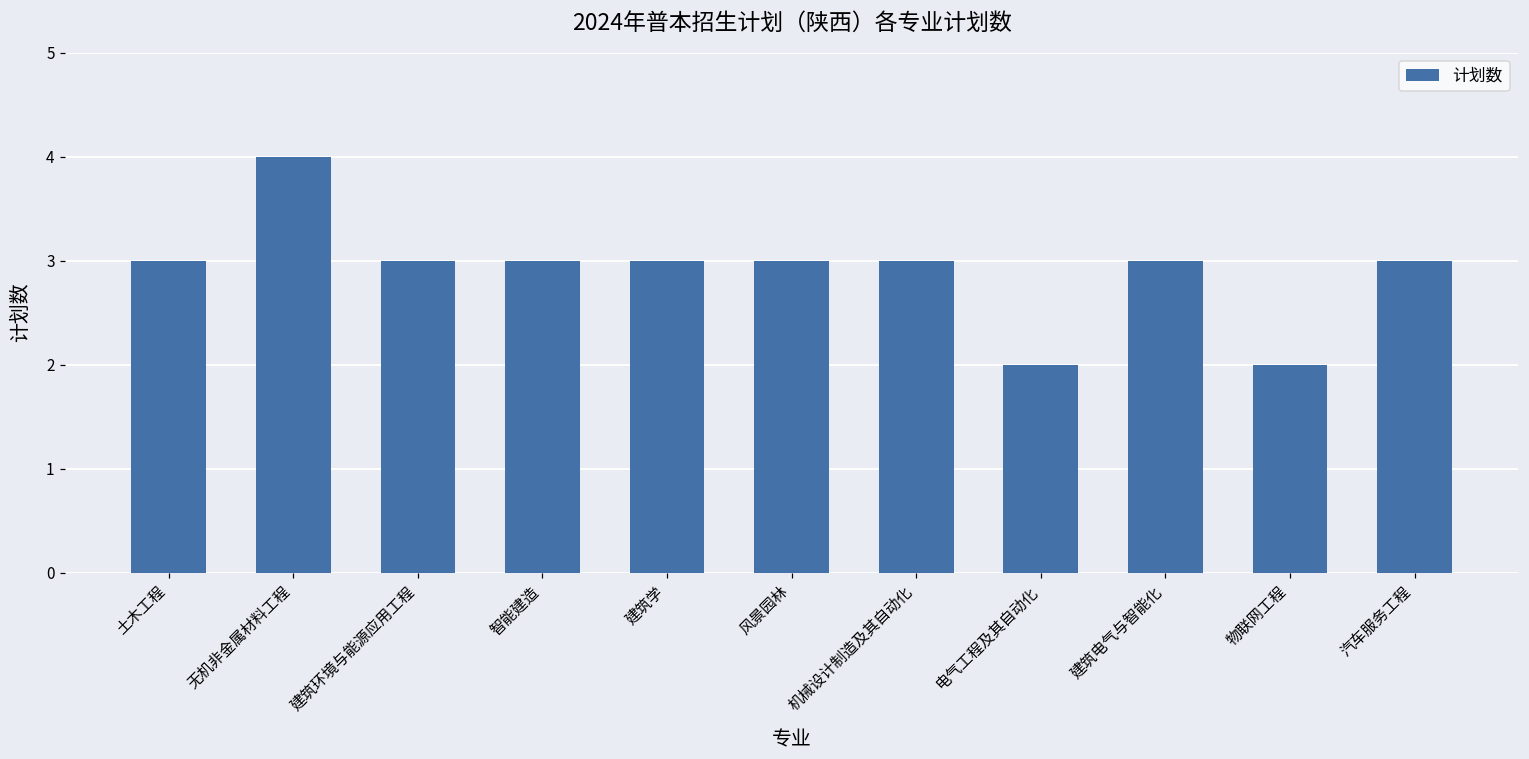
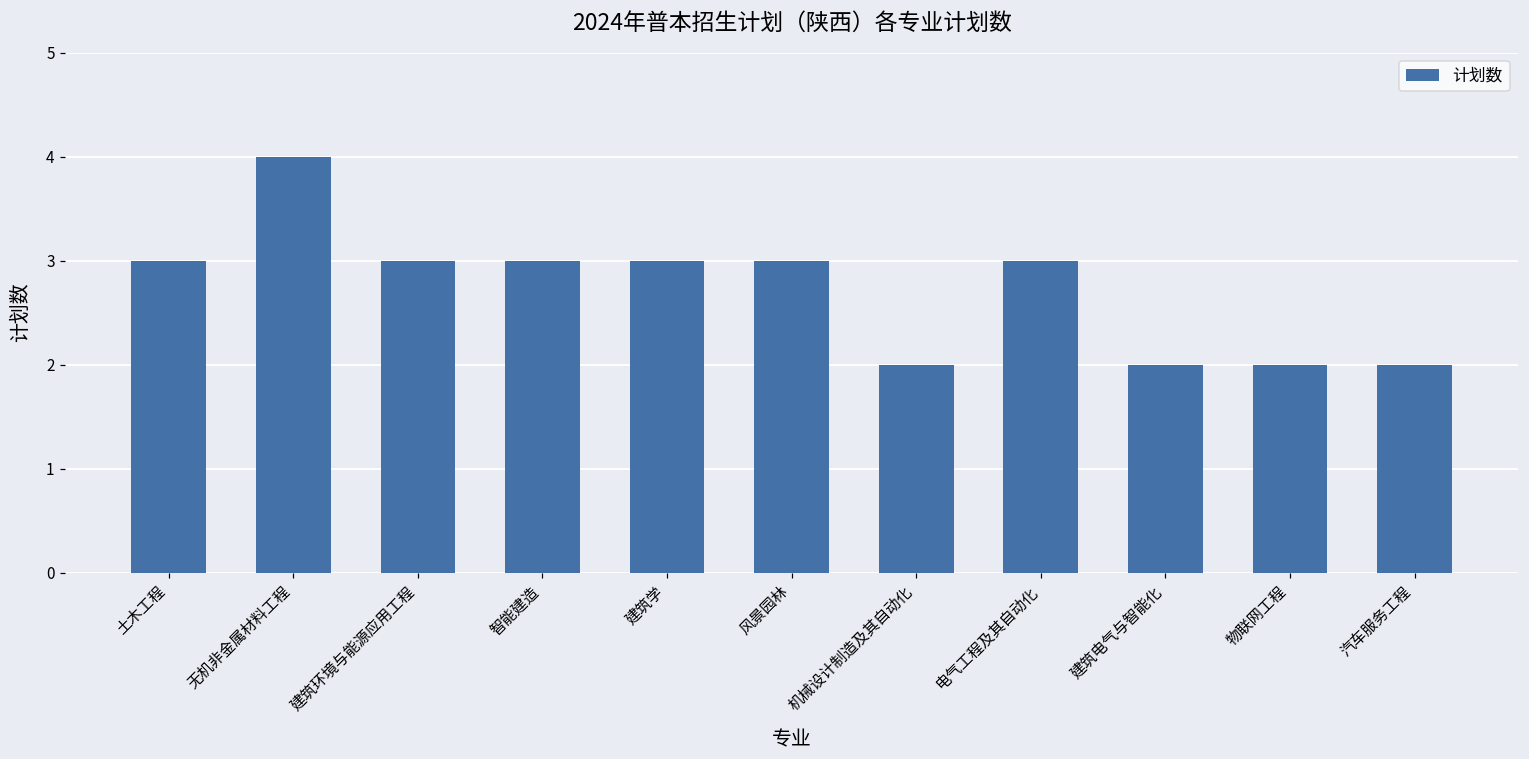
  {
    "土木工程": 3,
    "无机非金属材料工程": 4,
    "建筑环境与能源应用工程": 3,
    "智能建造": 3,
    "建筑学": 3,
    "风景园林": 3,
-   "机械设计制造及其自动化": 3,
-   "电气工程及其自动化": 2,
-   "建筑电气与智能化": 3,
+   "机械设计制造及其自动化": 2,
+   "电气工程及其自动化": 3,
+   "建筑电气与智能化": 2,
    "物联网工程": 2,
-   "汽车服务工程": 3
+   "汽车服务工程": 2
  }
